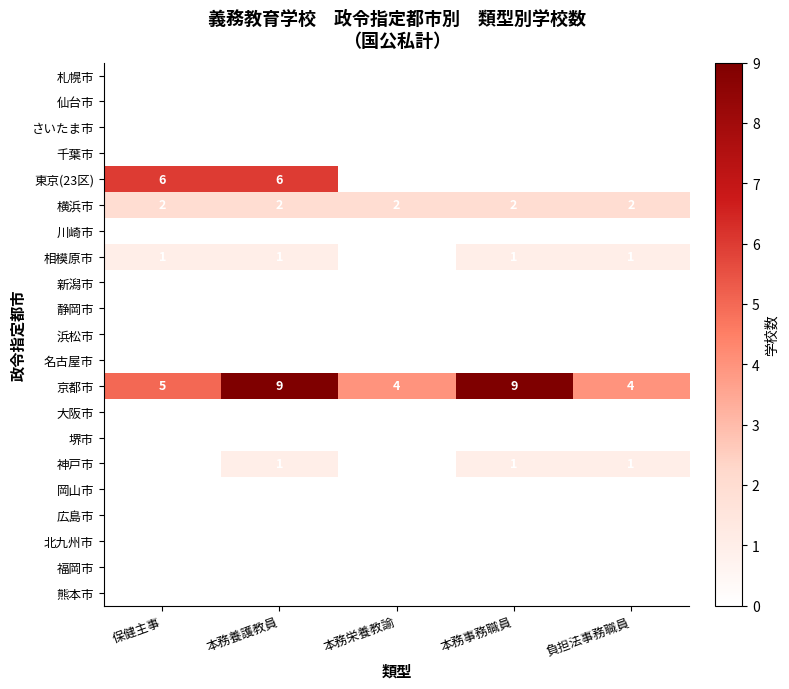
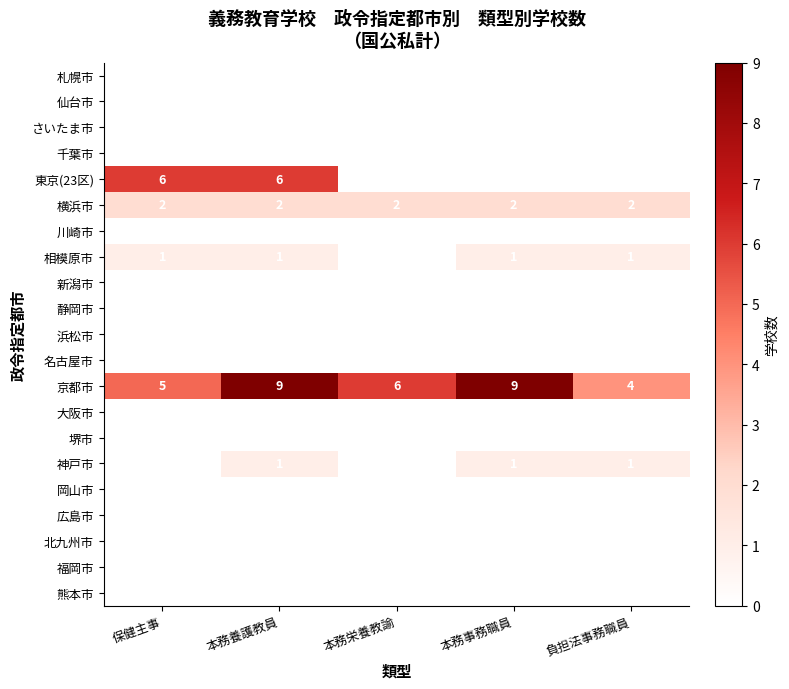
  {
    "東京(23区)": {
      "保健主事": 6,
      "本務養護教員": 6
    },
    "京都市": {
      "保健主事": 5,
      "本務養護教員": 9,
-     "本務栄養教諭": 4,
+     "本務栄養教諭": 6,
      "本務事務職員": 9,
      "負担法事務職員": 4
    }
  }
